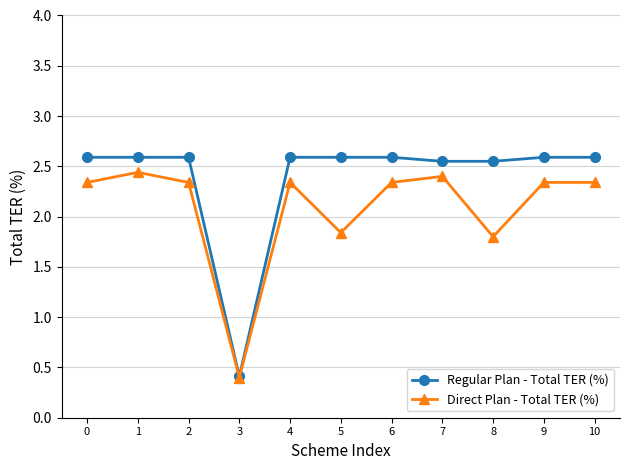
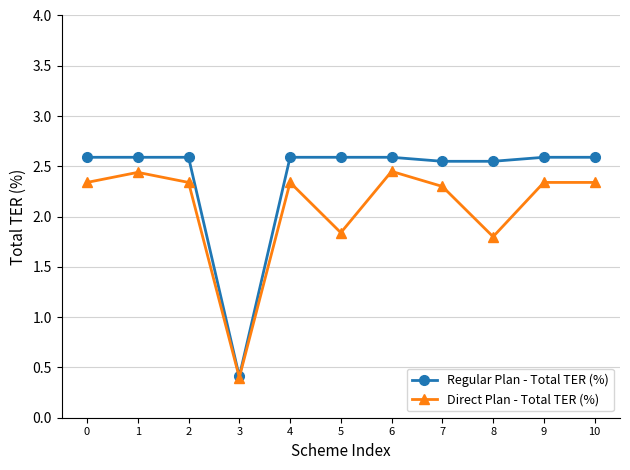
  {
    "Regular Plan - Total TER (%)": {
      "0": 2.59,
      "1": 2.59,
      "2": 2.59,
      "4": 2.59,
      "5": 2.59,
      "6": 2.59,
      "7": 2.55,
      "8": 2.55,
      "9": 2.59,
      "10": 2.59
    },
    "Direct Plan - Total TER (%)": {
      "0": 2.34,
      "1": 2.44,
      "2": 2.34,
      "4": 2.34,
      "5": 1.84,
-     "6": 2.34,
-     "7": 2.4,
+     "6": 2.45,
+     "7": 2.3,
      "8": 1.80,
      "9": 2.34,
      "10": 2.34
    }
  }
